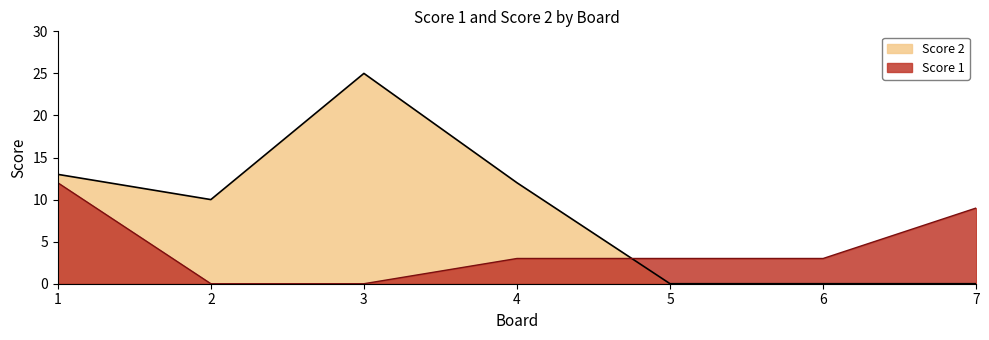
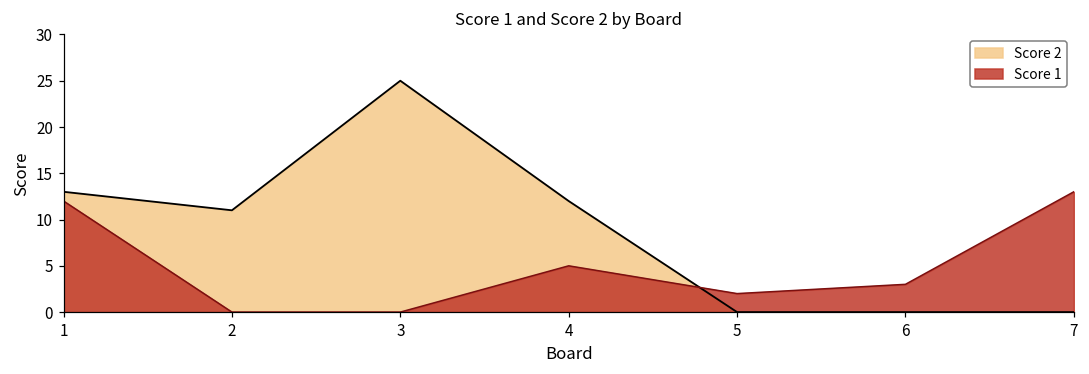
  {
    "Score 2": {
      "1": 13,
-     "2": 10,
+     "2": 11,
      "3": 25,
      "4": 12,
      "5": 0,
      "6": 0,
      "7": 0
    },
    "Score 1": {
      "1": 12,
      "2": 0,
      "3": 0,
-     "4": 3,
-     "5": 3,
+     "4": 5,
+     "5": 2,
      "6": 3,
-     "7": 9
+     "7": 13
    }
  }
